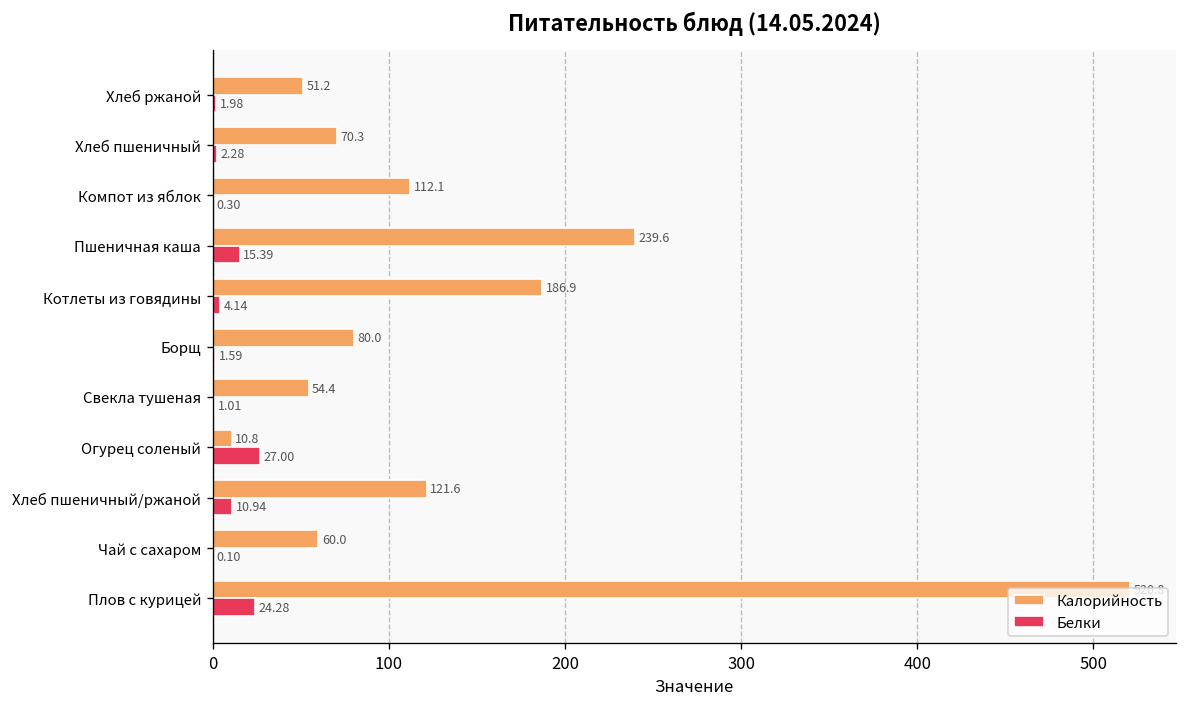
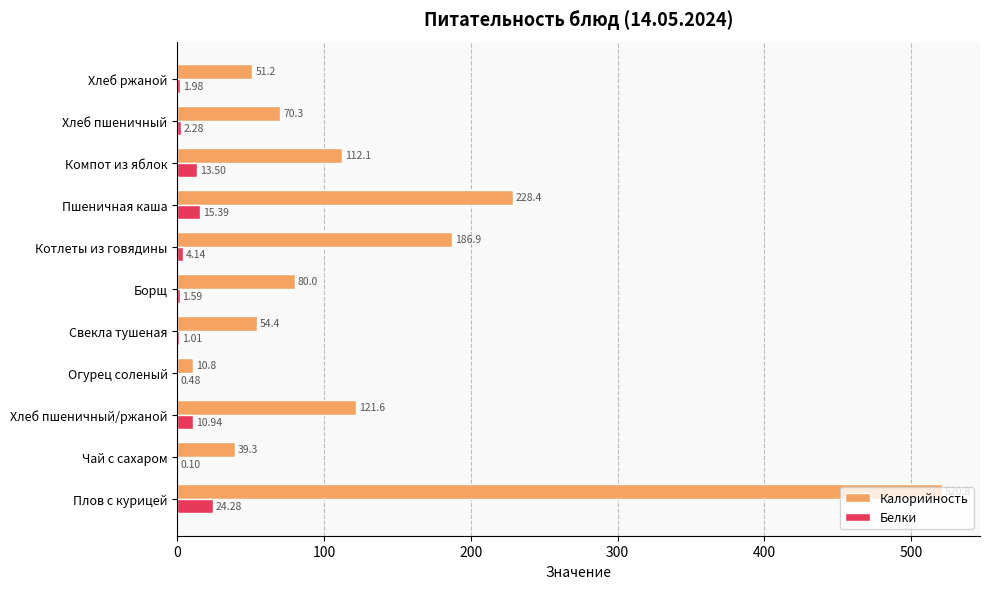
  {
    "Калорийность": {
      "Хлеб ржаной": 51.2,
      "Хлеб пшеничный": 70.3,
      "Компот из яблок": 112.1,
-     "Пшеничная каша": 239.6,
+     "Пшеничная каша": 228.4,
      "Котлеты из говядины": 186.9,
      "Борщ": 80.0,
      "Свекла тушеная": 54.4,
      "Огурец соленый": 10.8,
      "Хлеб пшеничный/ржаной": 121.6,
-     "Чай с сахаром": 60.0
+     "Чай с сахаром": 39.3
    },
    "Белки": {
      "Хлеб ржаной": 1.98,
      "Хлеб пшеничный": 2.28,
-     "Компот из яблок": 0.30,
+     "Компот из яблок": 13.50,
      "Пшеничная каша": 15.39,
      "Котлеты из говядины": 4.14,
      "Борщ": 1.59,
      "Свекла тушеная": 1.01,
-     "Огурец соленый": 27.00,
+     "Огурец соленый": 0.48,
      "Хлеб пшеничный/ржаной": 10.94,
      "Чай с сахаром": 0.10,
      "Плов с курицей": 24.28
    }
  }
